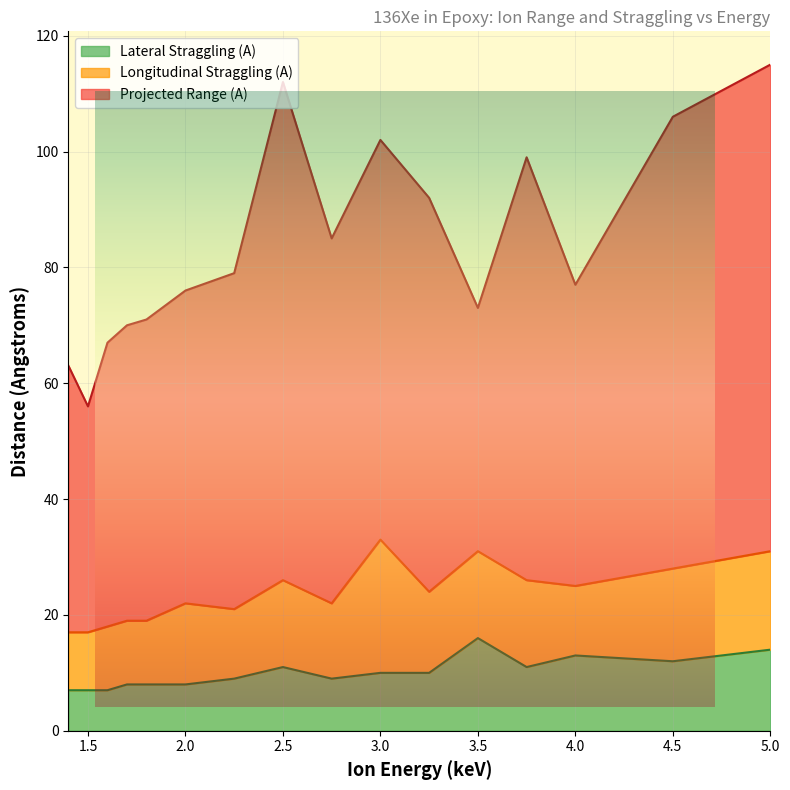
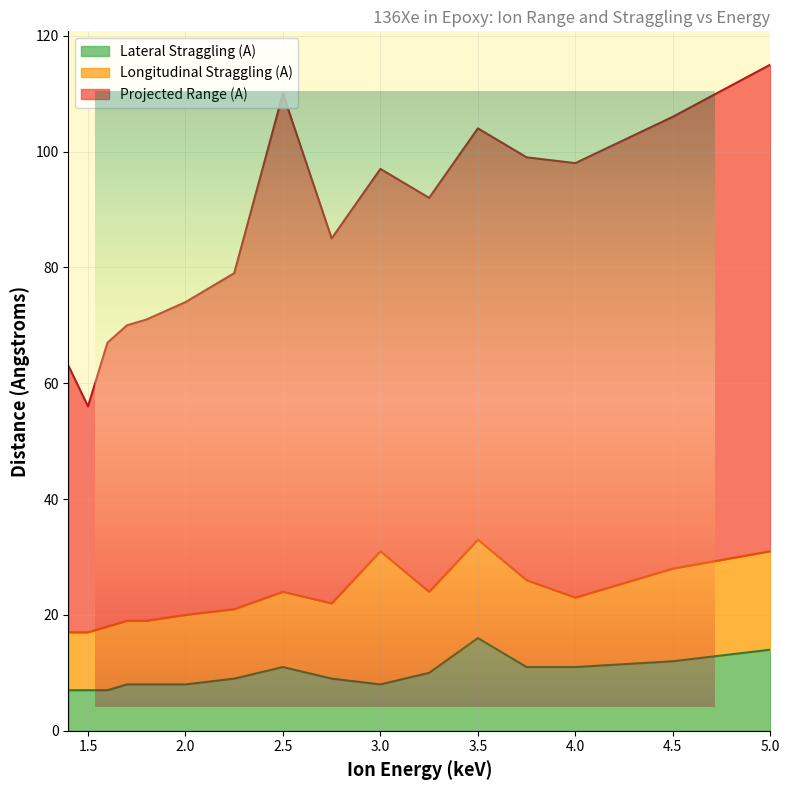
  {
    "136Xe in Epoxy: Ion Range and Straggling vs Energy": {
      "Lateral Straggling (A)": {
        "1.5": 7,
        "2.0": 8,
        "2.5": 11,
-       "3.0": 10,
+       "3.0": 8,
        "3.5": 16,
-       "4.0": 13,
+       "4.0": 11,
        "4.5": 12,
        "5.0": 14
      },
      "Longitudinal Straggling (A)": {
        "1.5": 10,
-       "2.0": 14,
-       "2.5": 15,
+       "2.0": 12,
+       "2.5": 13,
        "3.0": 23,
-       "3.5": 15,
+       "3.5": 17,
        "4.0": 12,
        "4.5": 16,
        "5.0": 17
      },
      "Projected Range (A)": {
        "1.5": 39,
        "2.0": 54,
-       "3.0": 69,
-       "3.5": 42,
-       "4.0": 52,
+       "3.0": 66,
+       "3.5": 71,
+       "4.0": 75,
        "4.5": 78,
        "5.0": 84
      }
    }
  }
